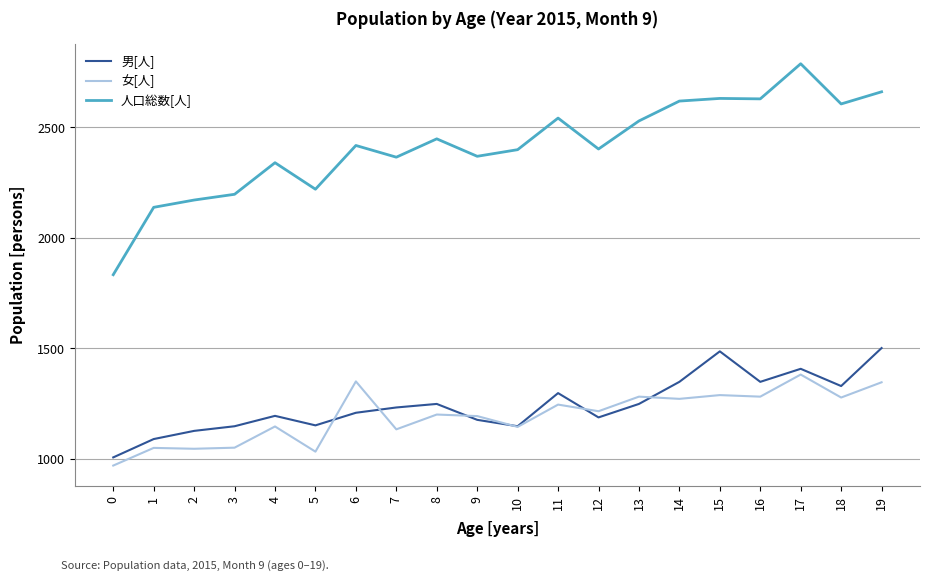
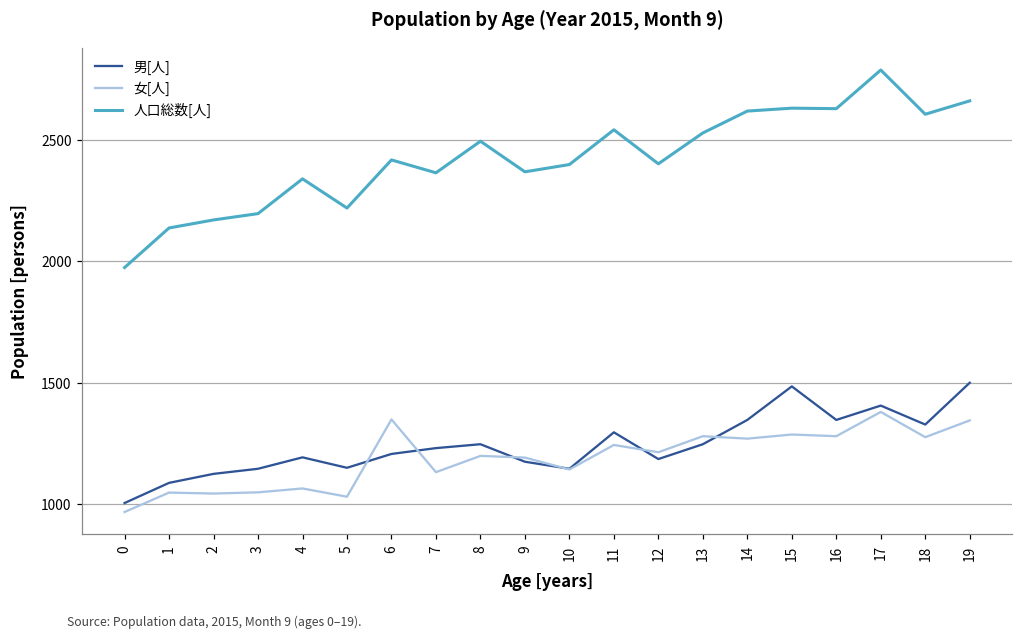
  {
    "男[人]": {
      "0": 1010,
      "1": 1090,
      "2": 1130,
      "3": 1150,
      "4": 1190,
      "5": 1150,
      "6": 1210,
      "7": 1230,
      "8": 1250,
      "9": 1180,
      "11": 1300,
      "12": 1190,
      "13": 1250,
      "14": 1350,
      "15": 1490,
      "16": 1350,
      "17": 1410,
      "18": 1330,
      "19": 1500
    },
    "女[人]": {
      "0": 970,
      "1": 1050,
      "2": 1050,
      "3": 1050,
-     "4": 1150,
+     "4": 1070,
      "5": 1030,
      "6": 1350,
      "7": 1130,
      "8": 1200,
      "9": 1190,
      "11": 1250,
      "12": 1220,
      "13": 1280,
      "14": 1270,
      "15": 1290,
      "16": 1280,
      "17": 1380,
      "18": 1280,
      "19": 1350
    },
    "人口総数[人]": {
-     "0": 1830,
+     "0": 1980,
      "1": 2140,
      "2": 2170,
      "3": 2200,
      "4": 2340,
      "5": 2220,
      "6": 2420,
      "7": 2370,
-     "8": 2450,
+     "8": 2500,
      "9": 2370,
      "10": 2400,
      "11": 2540,
      "12": 2400,
      "13": 2530,
      "14": 2620,
      "15": 2630,
      "16": 2630,
      "17": 2790,
      "18": 2610,
      "19": 2660
    }
  }
